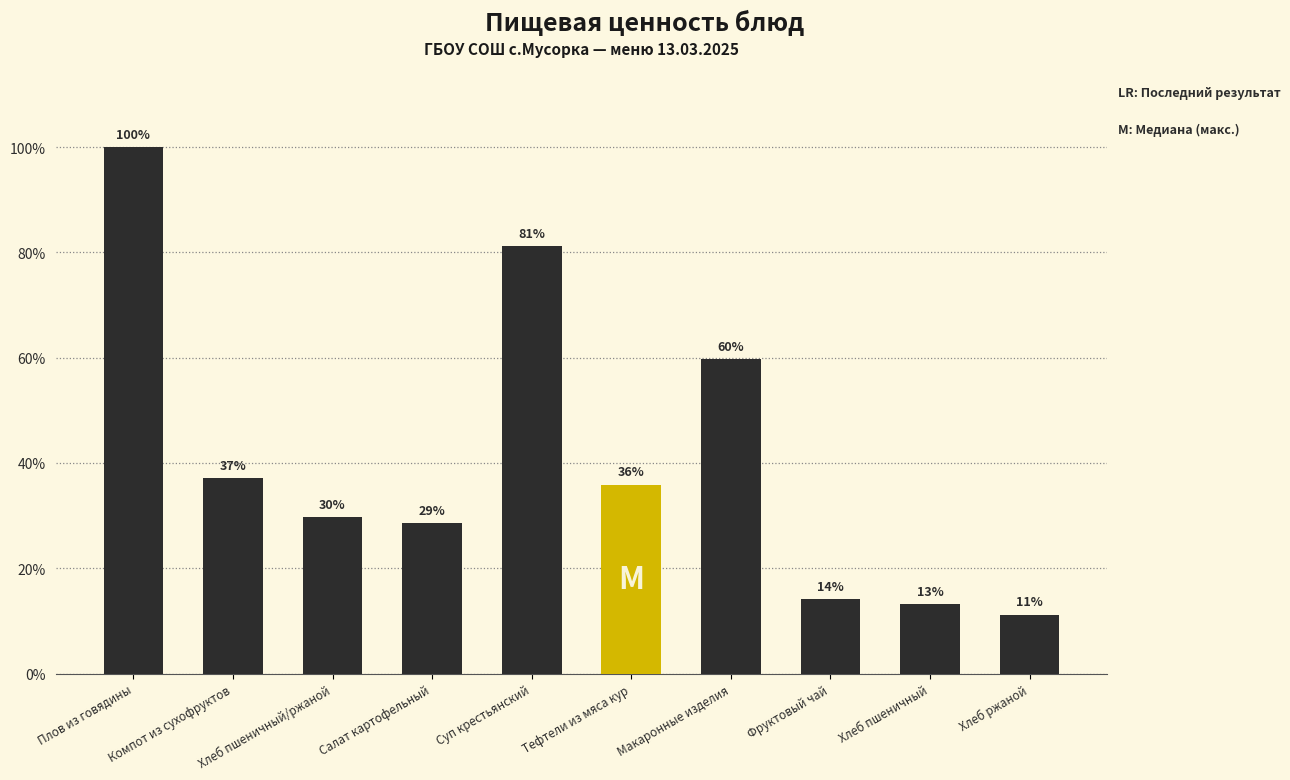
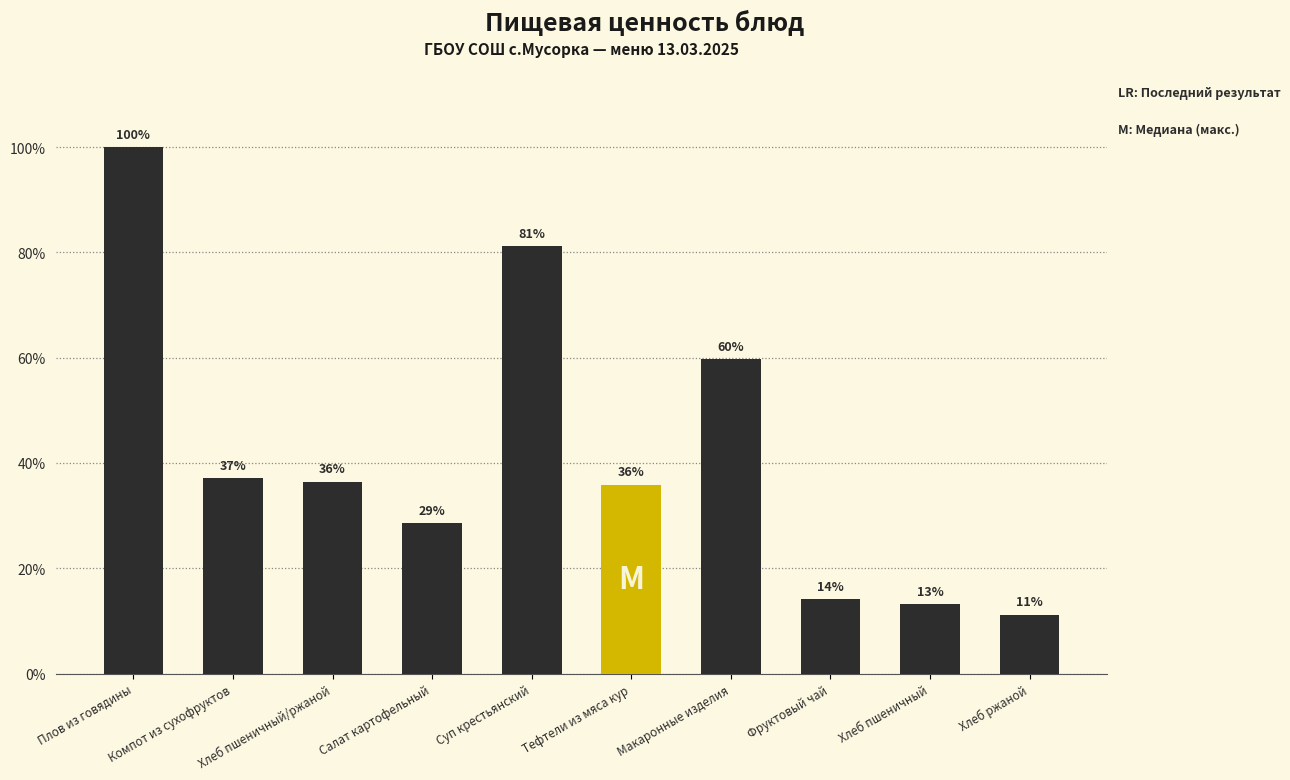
  {
    "Плов из говядины": "100%",
    "Компот из сухофруктов": "37%",
-   "Хлеб пшеничный/ржаной": "30%",
+   "Хлеб пшеничный/ржаной": "36%",
    "Салат картофельный": "29%",
    "Суп крестьянский": "81%",
    "Тефтели из мяса кур": "36%",
    "Макаронные изделия": "60%",
    "Фруктовый чай": "14%",
    "Хлеб пшеничный": "13%",
    "Хлеб ржаной": "11%"
  }
